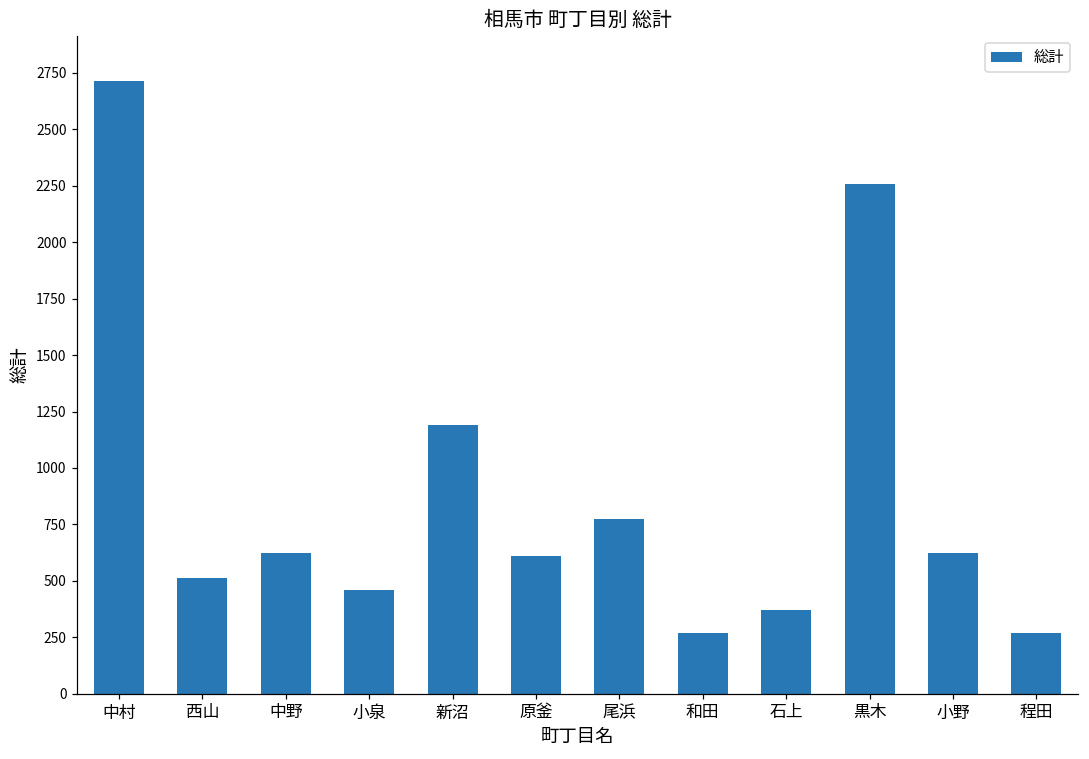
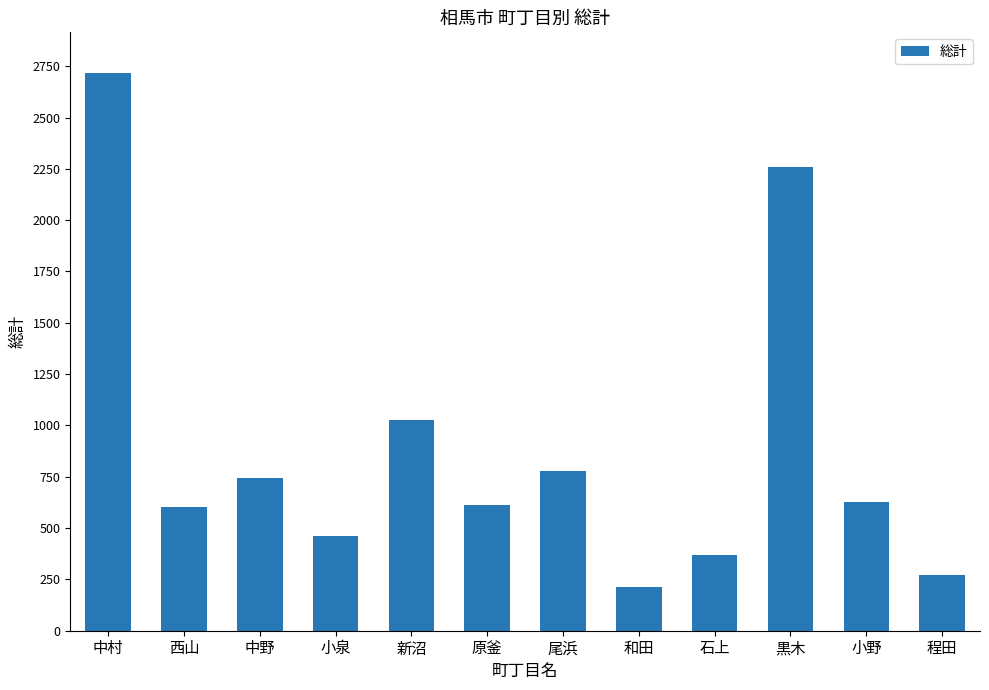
  {
    "中村": 2720,
-   "西山": 510,
-   "中野": 620,
+   "西山": 610,
+   "中野": 750,
    "小泉": 460,
-   "新沼": 1190,
+   "新沼": 1030,
    "原釜": 610,
    "尾浜": 780,
-   "和田": 270,
+   "和田": 220,
    "石上": 370,
    "黒木": 2260,
    "小野": 630,
    "程田": 270
  }
